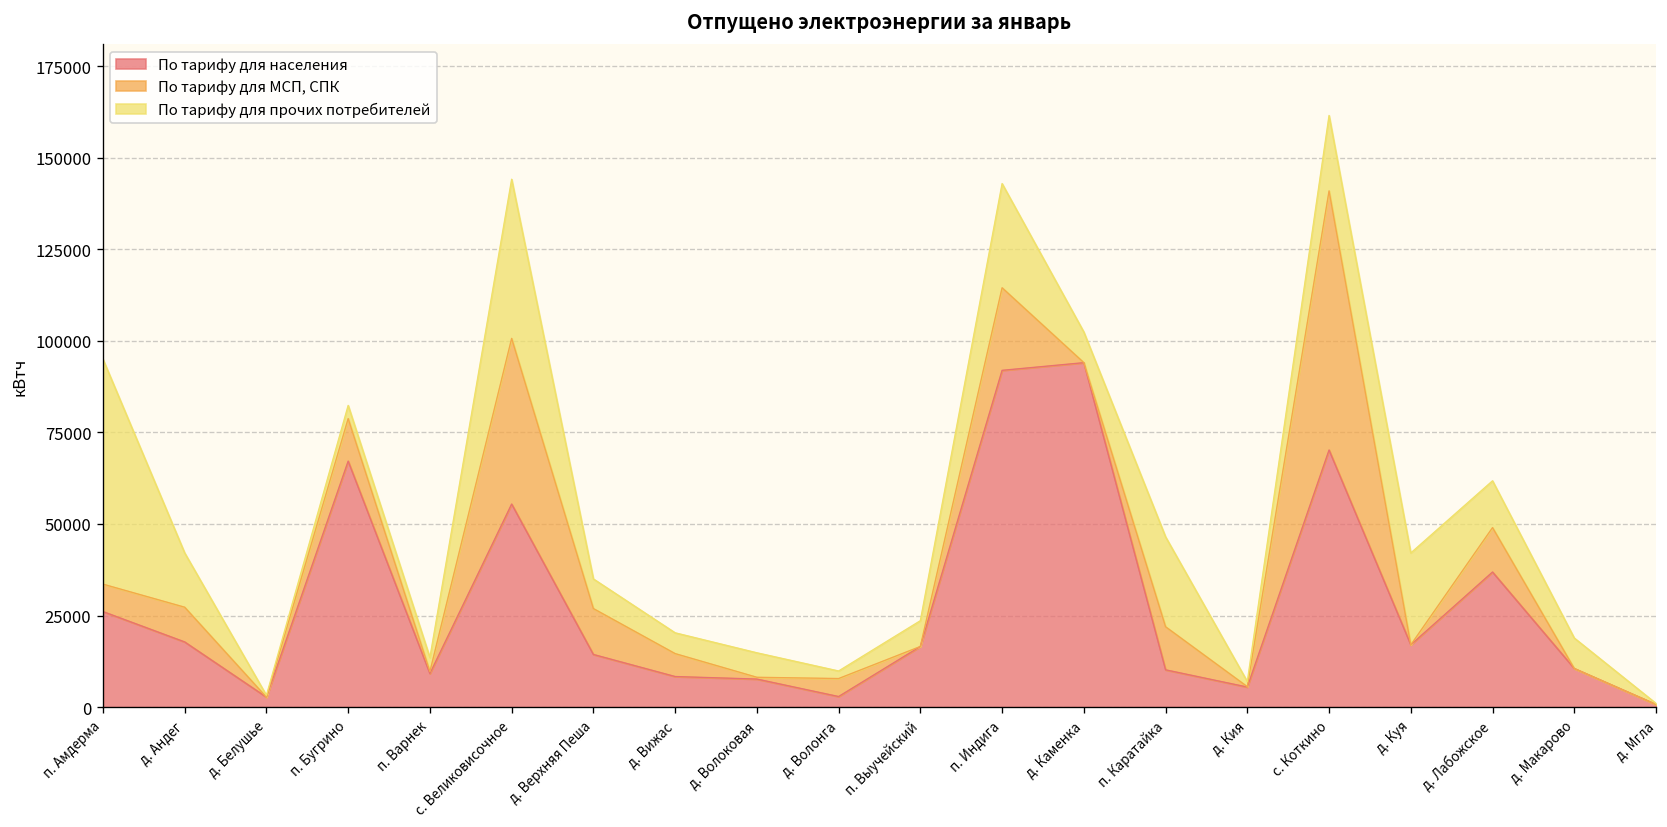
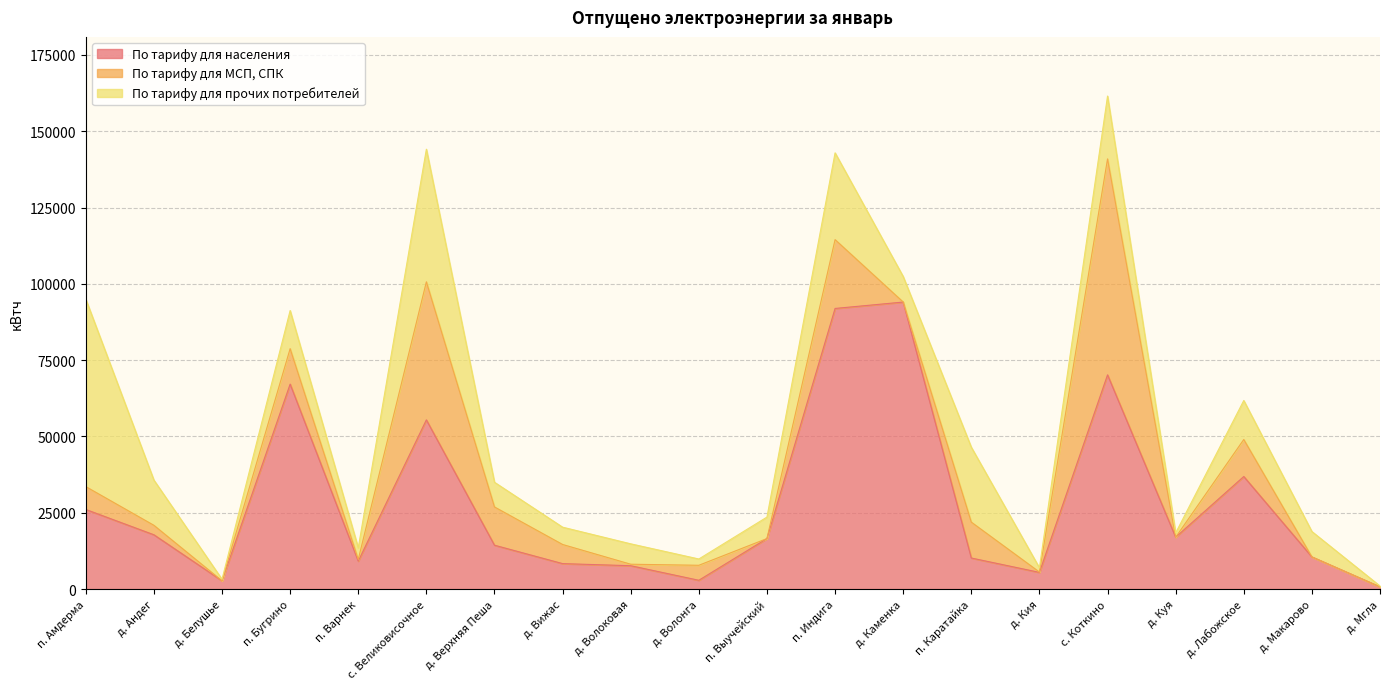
  {
    "По тарифу для населения": {
      "п. Амдерма": 26000,
      "д. Андег": 18000,
      "п. Бугрино": 67000,
      "с. Великовисочное": 55000,
      "д. Верхняя Пеша": 14000,
      "д. Вижас": 8000,
      "д. Волонга": 3000,
      "п. Индига": 92000,
      "п. Каратайка": 10000,
      "с. Коткино": 70000,
      "д. Лабожское": 37000
    },
    "По тарифу для МСП, СПК": {
      "п. Амдерма": 7000,
-     "д. Андег": 9000,
+     "д. Андег": 3000,
      "п. Бугрино": 12000,
      "с. Великовисочное": 45000,
      "д. Верхняя Пеша": 13000,
      "д. Вижас": 6000,
      "д. Волонга": 5000,
      "п. Индига": 23000,
      "п. Каратайка": 12000,
      "с. Коткино": 71000,
      "д. Лабожское": 12000
    },
    "По тарифу для прочих потребителей": {
      "п. Амдерма": 61000,
      "д. Андег": 15000,
-     "п. Бугрино": 4000,
+     "п. Бугрино": 12000,
      "п. Варнек": 4000,
      "с. Великовисочное": 43000,
      "д. Верхняя Пеша": 8000,
      "д. Вижас": 6000,
      "д. Волоковая": 7000,
      "д. Волонга": 2000,
      "п. Выучейский": 7000,
      "п. Индига": 28000,
      "д. Каменка": 8000,
      "п. Каратайка": 25000,
      "д. Кия": 1000,
      "с. Коткино": 21000,
-     "д. Куя": 25000,
+     "д. Куя": 1000,
      "д. Лабожское": 13000,
      "д. Макарово": 8000
    }
  }
